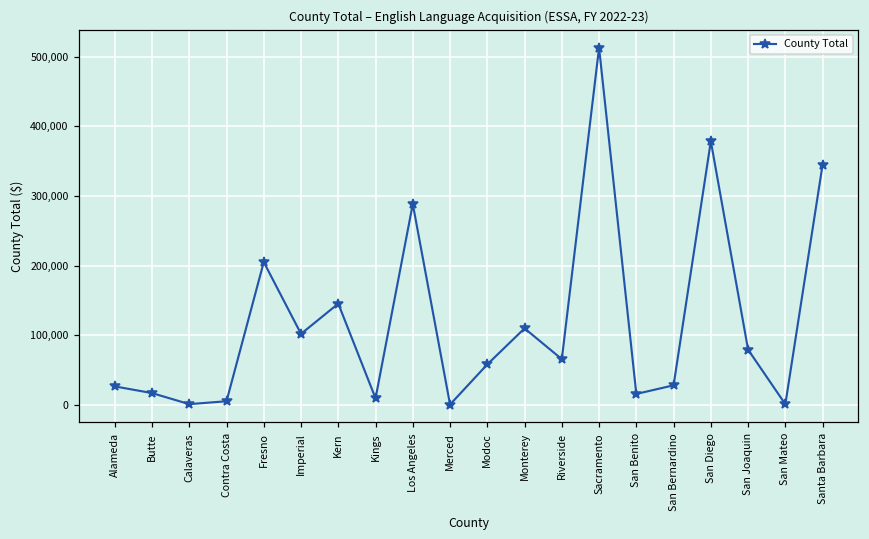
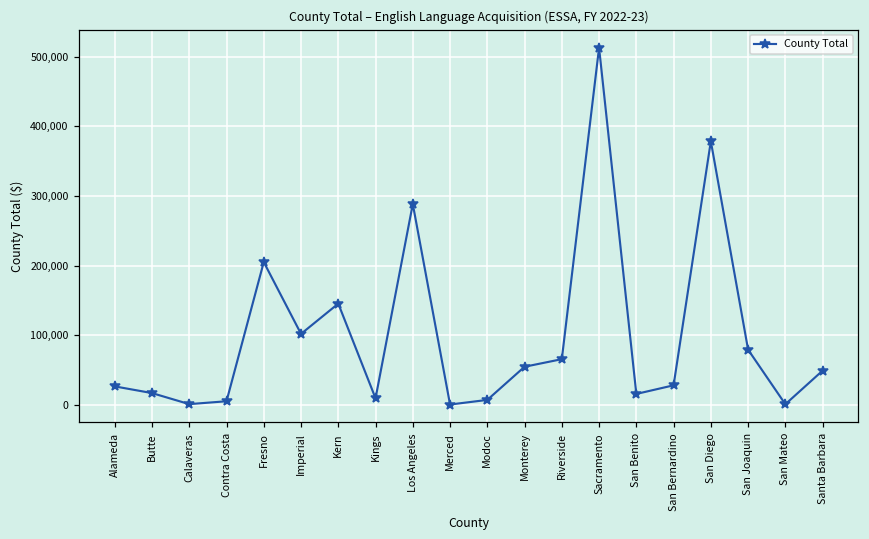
  {
    "Alameda": "30,000",
    "Butte": "20,000",
    "Calaveras": "0",
    "Contra Costa": "10,000",
    "Fresno": "210,000",
    "Imperial": "100,000",
    "Kern": "150,000",
    "Kings": "10,000",
    "Los Angeles": "290,000",
    "Merced": "0",
-   "Modoc": "60,000",
-   "Monterey": "110,000",
+   "Modoc": "10,000",
+   "Monterey": "50,000",
    "Riverside": "70,000",
    "Sacramento": "510,000",
    "San Benito": "20,000",
    "San Bernardino": "30,000",
    "San Diego": "380,000",
    "San Joaquin": "80,000",
    "San Mateo": "0",
-   "Santa Barbara": "350,000"
+   "Santa Barbara": "50,000"
  }
